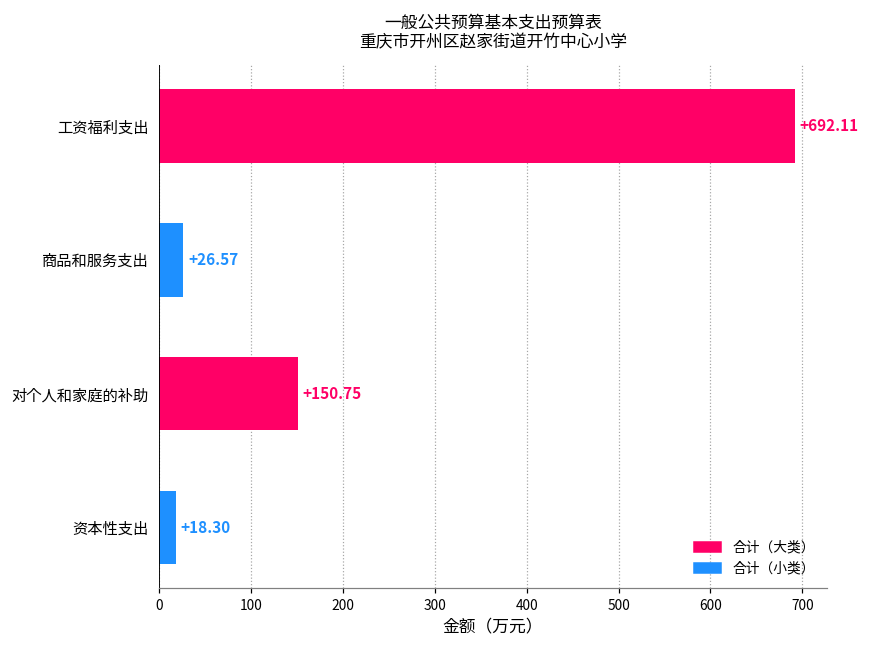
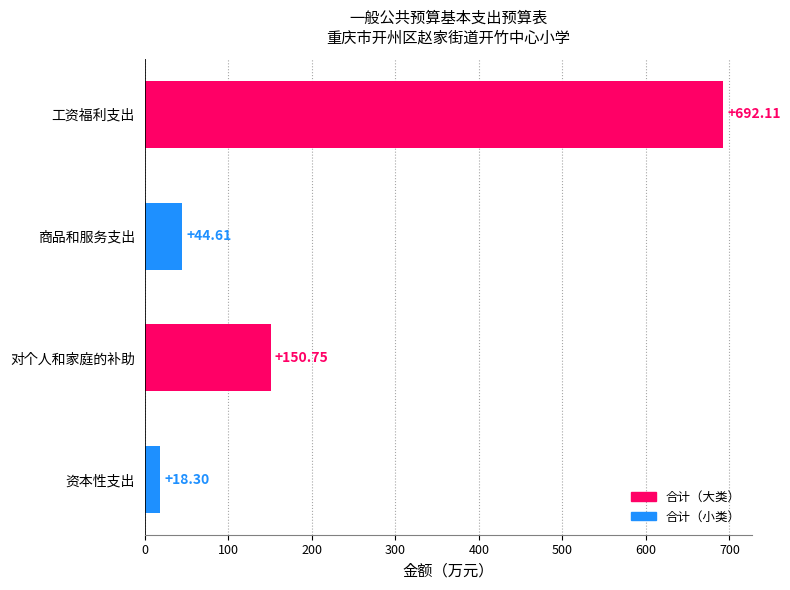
  {
    "工资福利支出": "+692.11",
-   "商品和服务支出": "+26.57",
+   "商品和服务支出": "+44.61",
    "对个人和家庭的补助": "+150.75",
    "资本性支出": "+18.30"
  }
